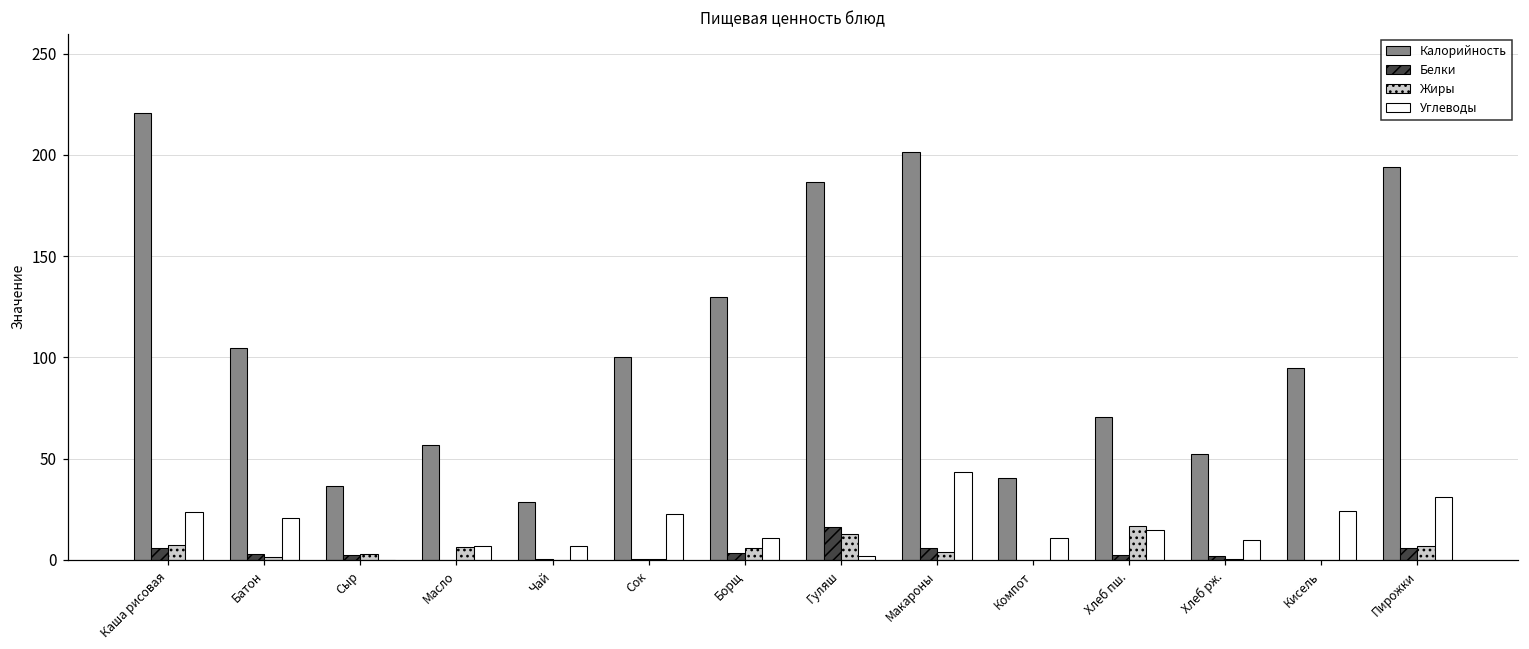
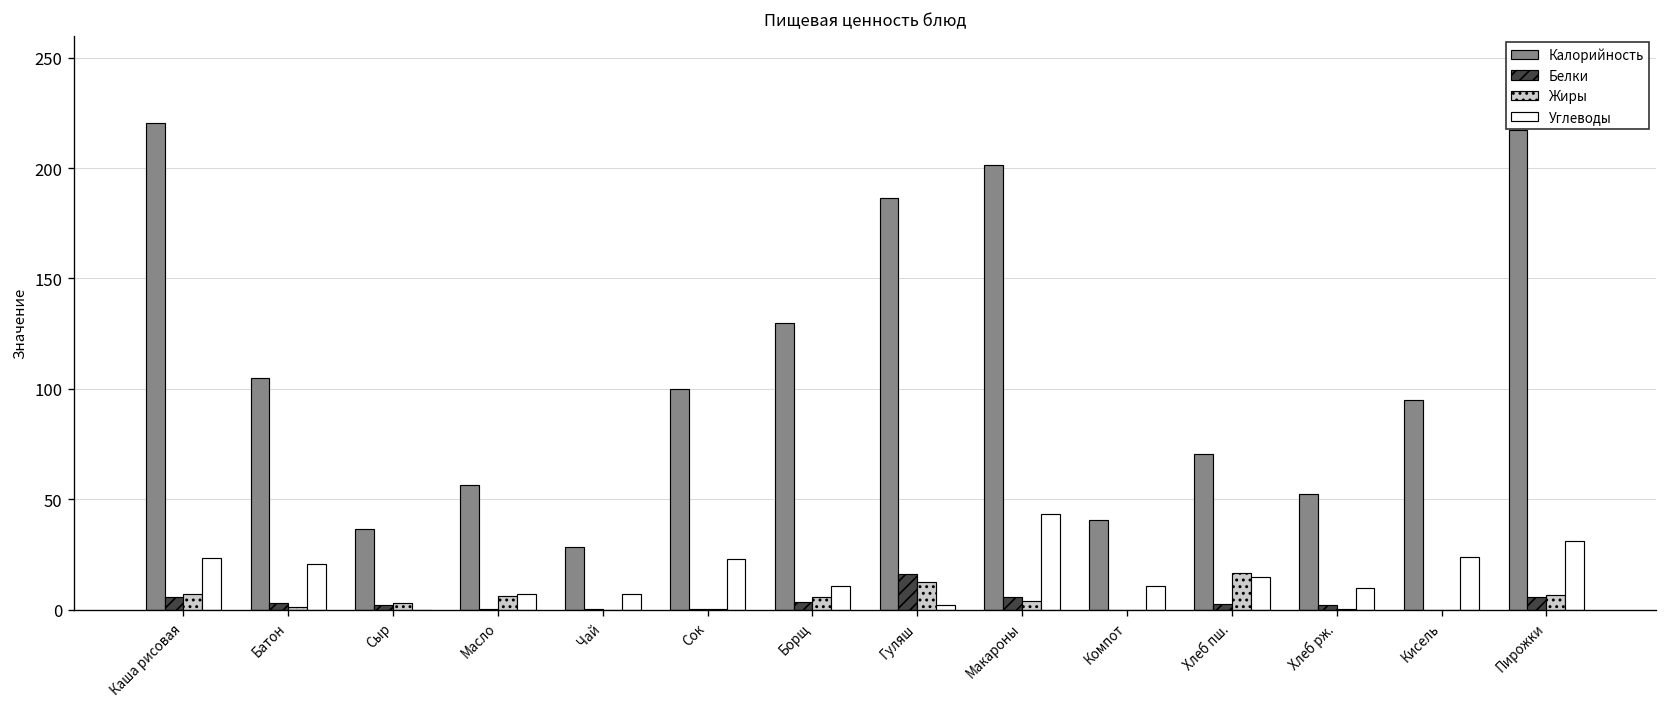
  {
    "Калорийность": {
      "Каша рисовая": 221,
      "Батон": 105,
      "Сыр": 36,
      "Масло": 57,
      "Чай": 28,
      "Сок": 100,
      "Борщ": 130,
      "Гуляш": 187,
      "Макароны": 201,
      "Компот": 40,
      "Хлеб пш.": 71,
      "Хлеб рж.": 52,
      "Кисель": 95,
-     "Пирожки": 194
+     "Пирожки": 217
    },
    "Белки": {
      "Каша рисовая": 6,
      "Батон": 3,
      "Сыр": 2,
      "Борщ": 4,
      "Гуляш": 16,
      "Макароны": 6,
      "Хлеб пш.": 2,
      "Хлеб рж.": 2,
      "Кисель": 0,
      "Пирожки": 6
    },
    "Жиры": {
      "Каша рисовая": 7,
      "Сыр": 3,
      "Масло": 6,
      "Чай": 0,
      "Борщ": 6,
      "Гуляш": 13,
      "Макароны": 4,
      "Компот": 0,
      "Хлеб пш.": 17,
      "Кисель": 0,
      "Пирожки": 7
    },
    "Углеводы": {
      "Каша рисовая": 23,
      "Батон": 21,
      "Сыр": 0,
      "Масло": 7,
      "Чай": 7,
      "Сок": 23,
      "Борщ": 11,
      "Гуляш": 2,
      "Макароны": 44,
      "Компот": 11,
      "Хлеб пш.": 15,
      "Хлеб рж.": 10,
      "Кисель": 24,
      "Пирожки": 31
    }
  }
